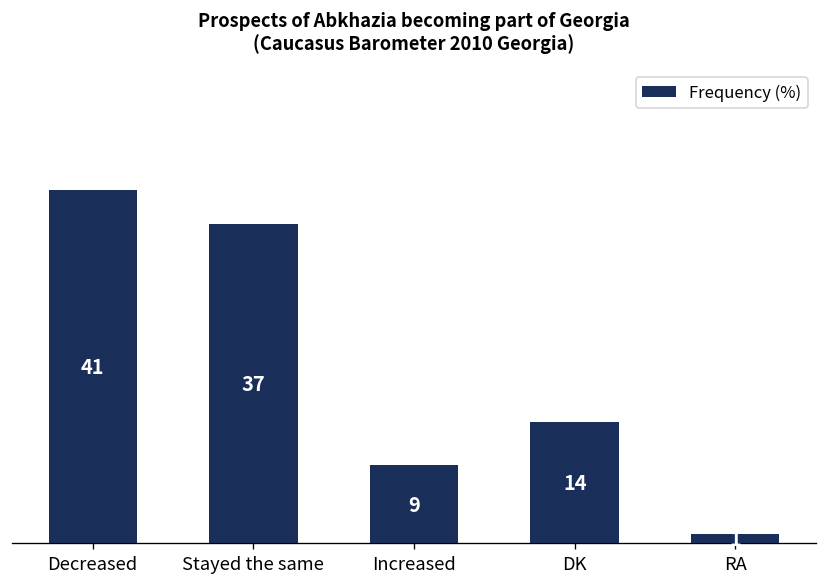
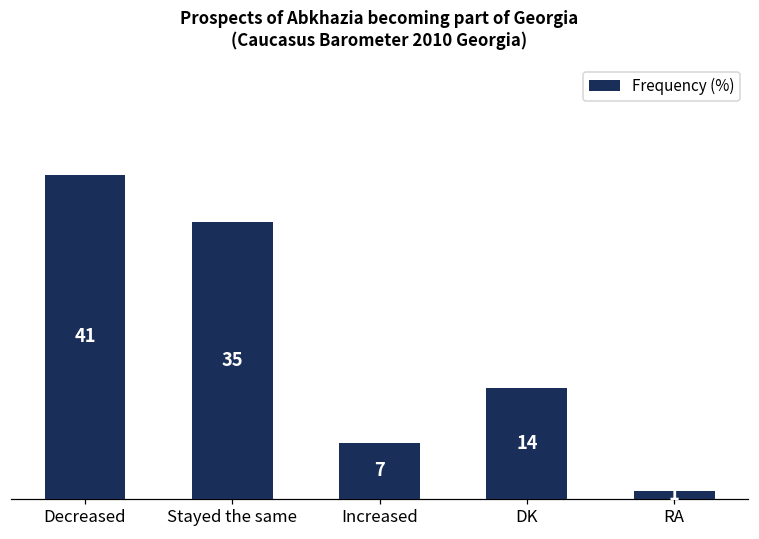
  {
    "Decreased": 41,
-   "Stayed the same": 37,
-   "Increased": 9,
+   "Stayed the same": 35,
+   "Increased": 7,
    "DK": 14
  }
